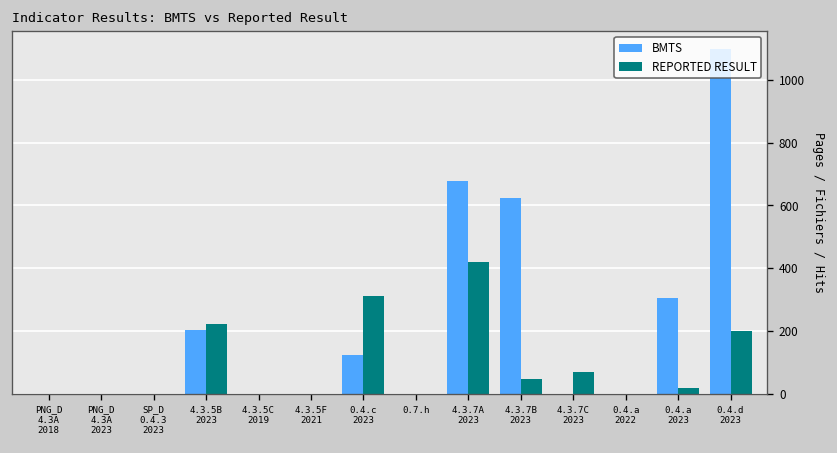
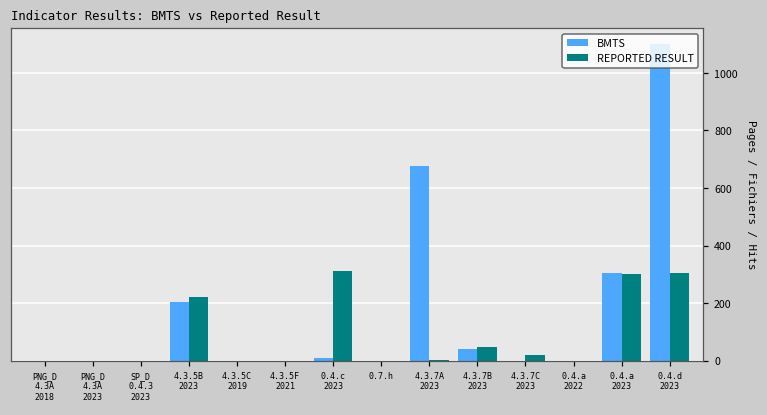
  {
    "BMTS": {
      "PNG_D 4.3A 2018": 0,
      "PNG_D 4.3A 2023": 0,
      "SP_D 0.4.3 2023": 0,
      "4.3.5B 2023": 200,
      "4.3.5C 2019": 0,
      "4.3.5F 2021": 0,
-     "0.4.c 2023": 120,
+     "0.4.c 2023": 10,
      "0.7.h": 0,
      "4.3.7A 2023": 680,
-     "4.3.7B 2023": 620,
+     "4.3.7B 2023": 40,
      "4.3.7C 2023": 0,
      "0.4.a 2022": 0,
      "0.4.a 2023": 310
    },
    "REPORTED RESULT": {
      "PNG_D 4.3A 2018": 0,
      "PNG_D 4.3A 2023": 0,
      "SP_D 0.4.3 2023": 0,
      "4.3.5B 2023": 220,
      "4.3.5C 2019": 0,
      "4.3.5F 2021": 0,
      "0.4.c 2023": 310,
      "0.7.h": 0,
-     "4.3.7A 2023": 420,
+     "4.3.7A 2023": 0,
      "4.3.7B 2023": 50,
-     "4.3.7C 2023": 70,
+     "4.3.7C 2023": 20,
      "0.4.a 2022": 0,
-     "0.4.a 2023": 20,
-     "0.4.d 2023": 200
+     "0.4.a 2023": 300,
+     "0.4.d 2023": 310
    }
  }
